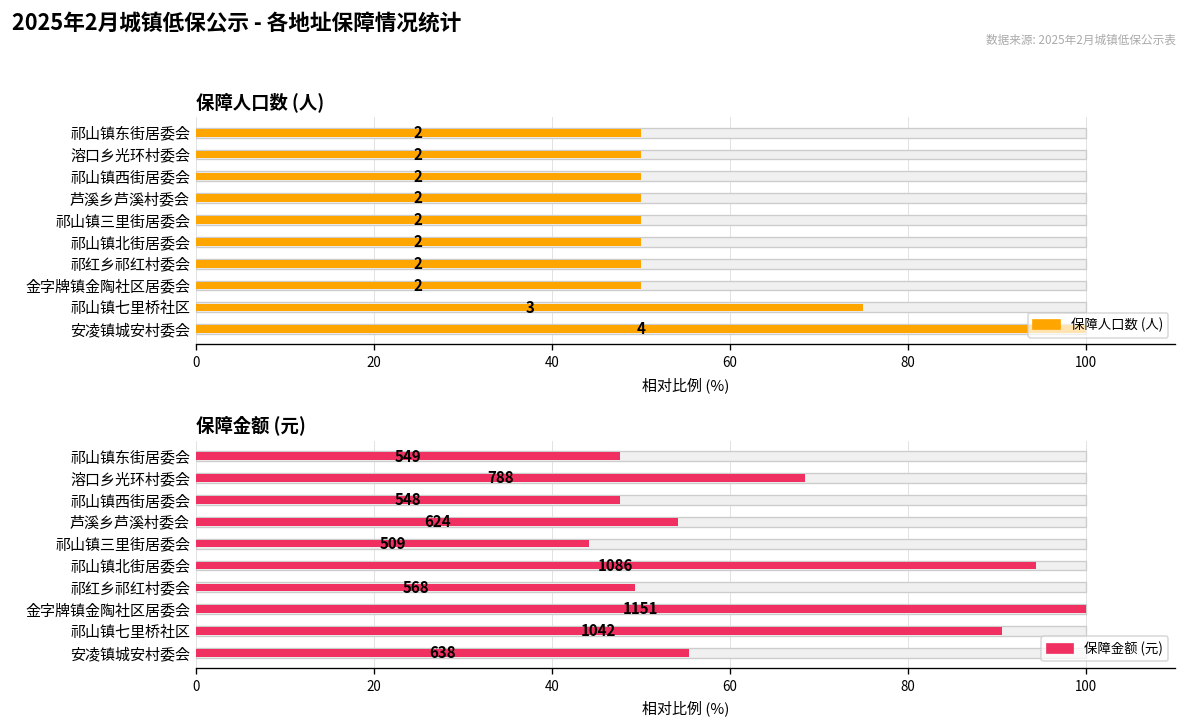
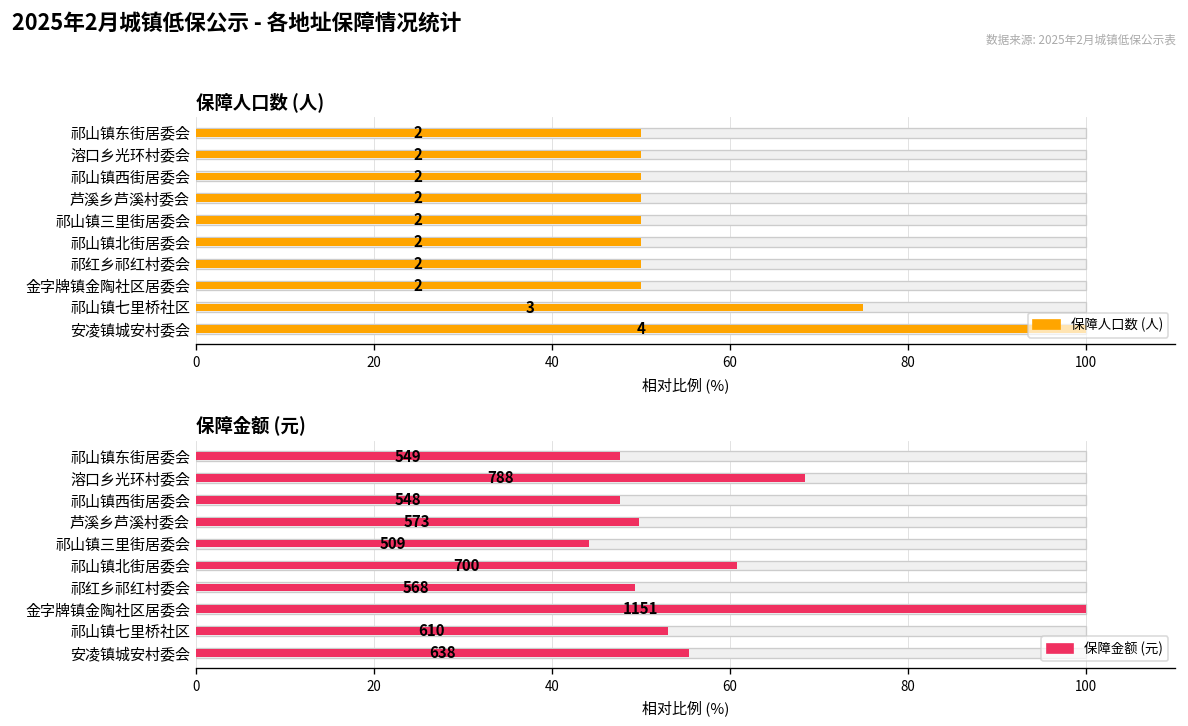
  {
    "保障金额 (元)": {
      "保障金额 (元)": {
-       "芦溪乡芦溪村委会": 624,
-       "祁山镇北街居委会": 1086,
-       "祁山镇七里桥社区": 1042
+       "芦溪乡芦溪村委会": 573,
+       "祁山镇北街居委会": 700,
+       "祁山镇七里桥社区": 610
      }
    }
  }
